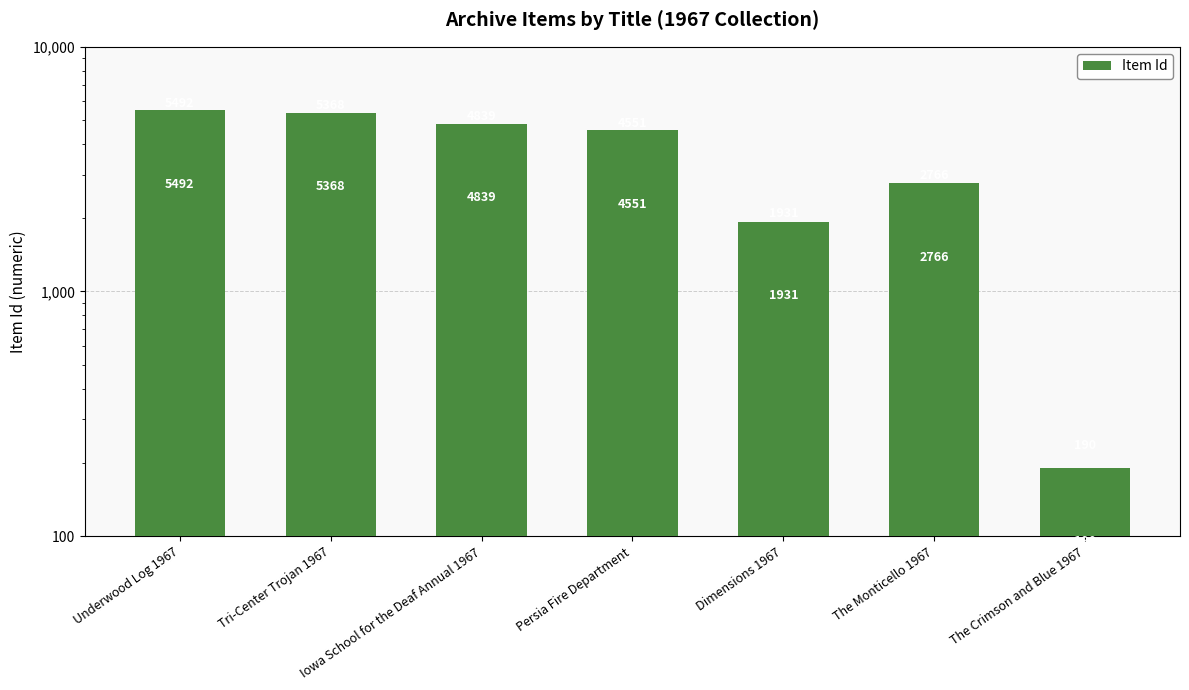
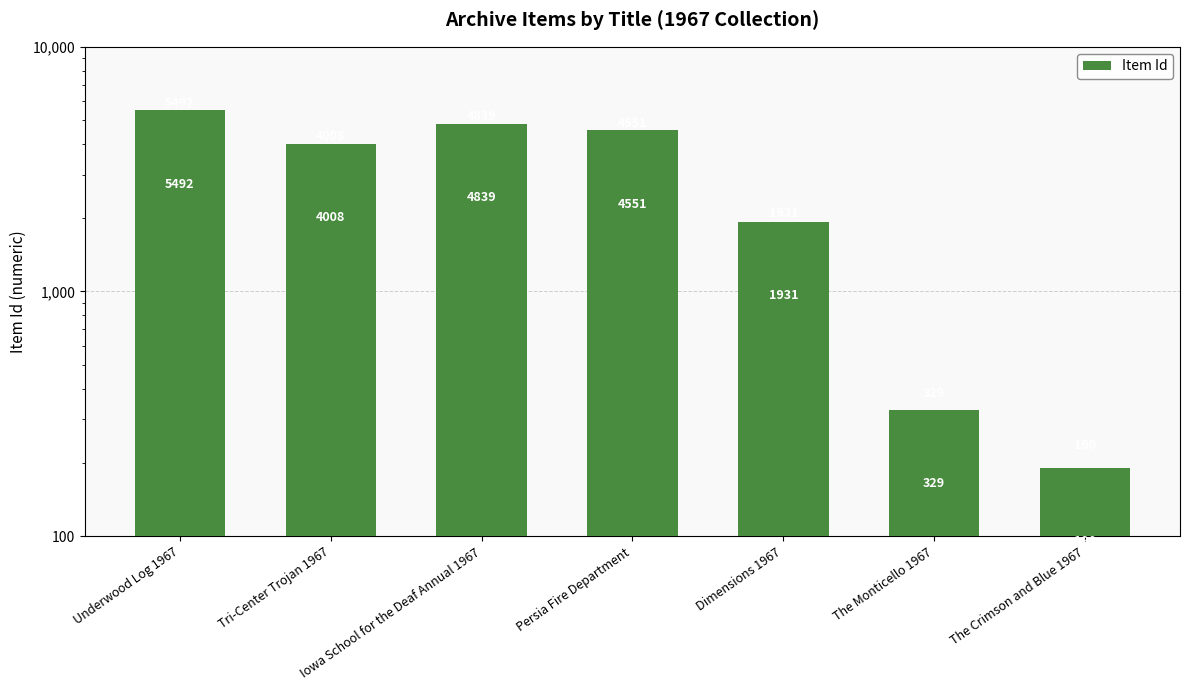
  {
    "Underwood Log 1967": 5492,
-   "Tri-Center Trojan 1967": 5368,
+   "Tri-Center Trojan 1967": 4008,
    "Iowa School for the Deaf Annual 1967": 4839,
    "Persia Fire Department": 4551,
    "Dimensions 1967": 1931,
-   "The Monticello 1967": 2766
+   "The Monticello 1967": 329
  }
